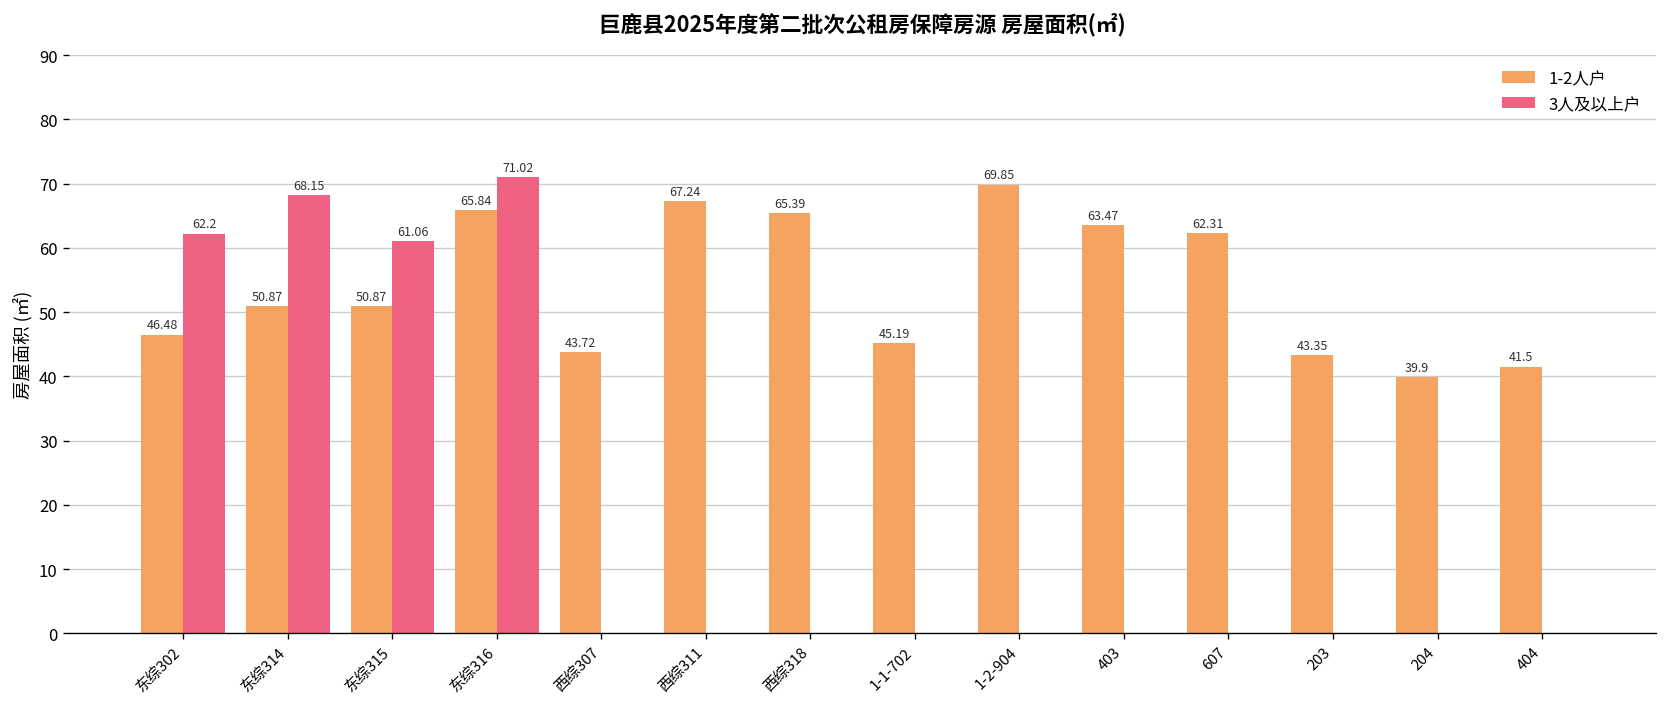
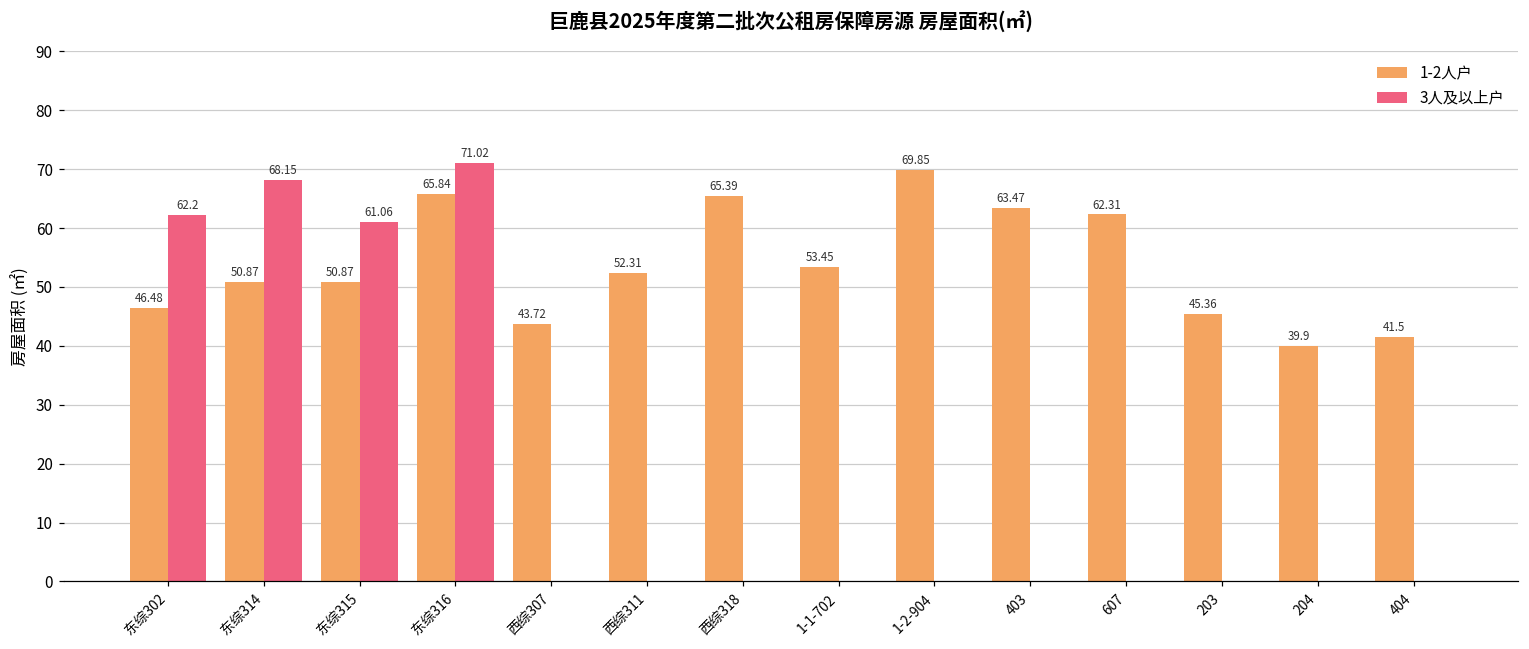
  {
    "1-2人户": {
      "东综302": 46.48,
      "东综314": 50.87,
      "东综315": 50.87,
      "东综316": 65.84,
      "西综307": 43.72,
-     "西综311": 67.24,
+     "西综311": 52.31,
      "西综318": 65.39,
-     "1-1-702": 45.19,
+     "1-1-702": 53.45,
      "1-2-904": 69.85,
      "403": 63.47,
      "607": 62.31,
-     "203": 43.35,
+     "203": 45.36,
      "204": 39.9,
      "404": 41.5
    },
    "3人及以上户": {
      "东综302": 62.2,
      "东综314": 68.15,
      "东综315": 61.06,
      "东综316": 71.02
    }
  }
